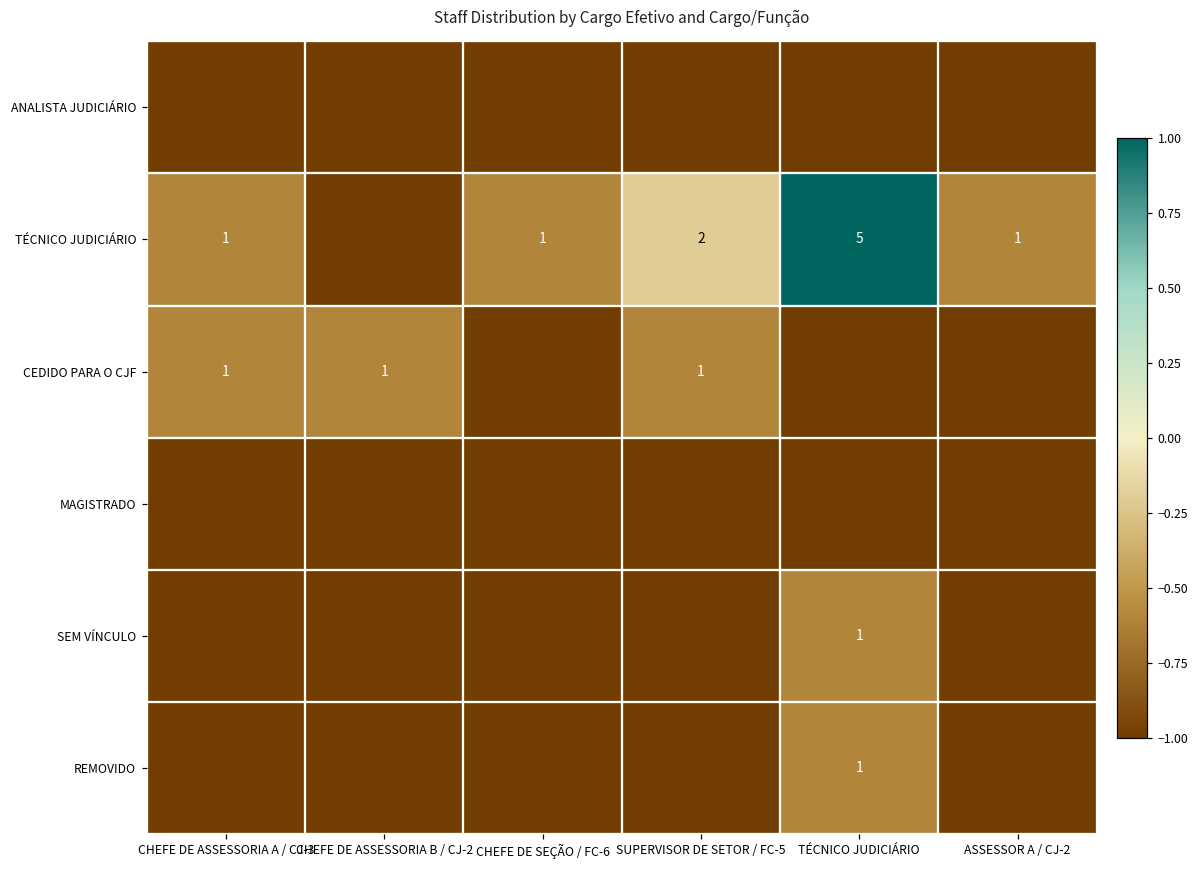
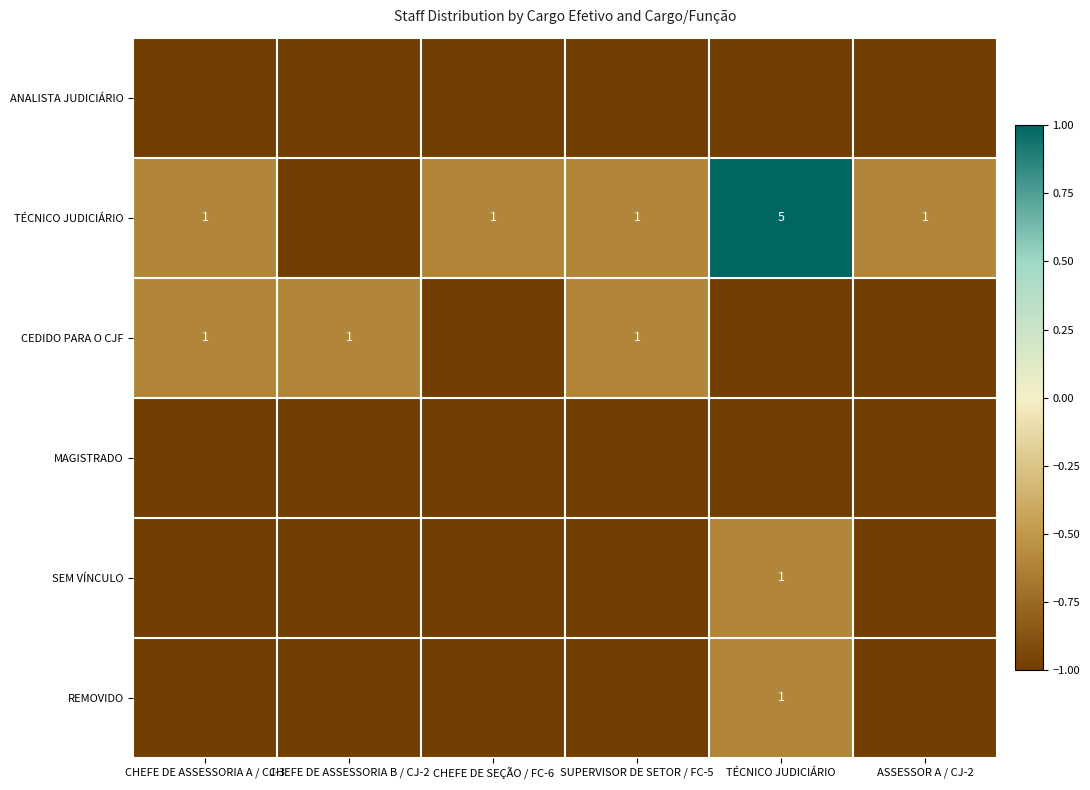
  {
    "TÉCNICO JUDICIÁRIO": {
      "CHEFE DE ASSESSORIA A / CJ-3": 1,
      "CHEFE DE SEÇÃO / FC-6": 1,
-     "SUPERVISOR DE SETOR / FC-5": 2,
+     "SUPERVISOR DE SETOR / FC-5": 1,
      "TÉCNICO JUDICIÁRIO": 5,
      "ASSESSOR A / CJ-2": 1
    },
    "CEDIDO PARA O CJF": {
      "CHEFE DE ASSESSORIA A / CJ-3": 1,
      "CHEFE DE ASSESSORIA B / CJ-2": 1,
      "SUPERVISOR DE SETOR / FC-5": 1
    },
    "SEM VÍNCULO": {
      "TÉCNICO JUDICIÁRIO": 1
    },
    "REMOVIDO": {
      "TÉCNICO JUDICIÁRIO": 1
    }
  }
